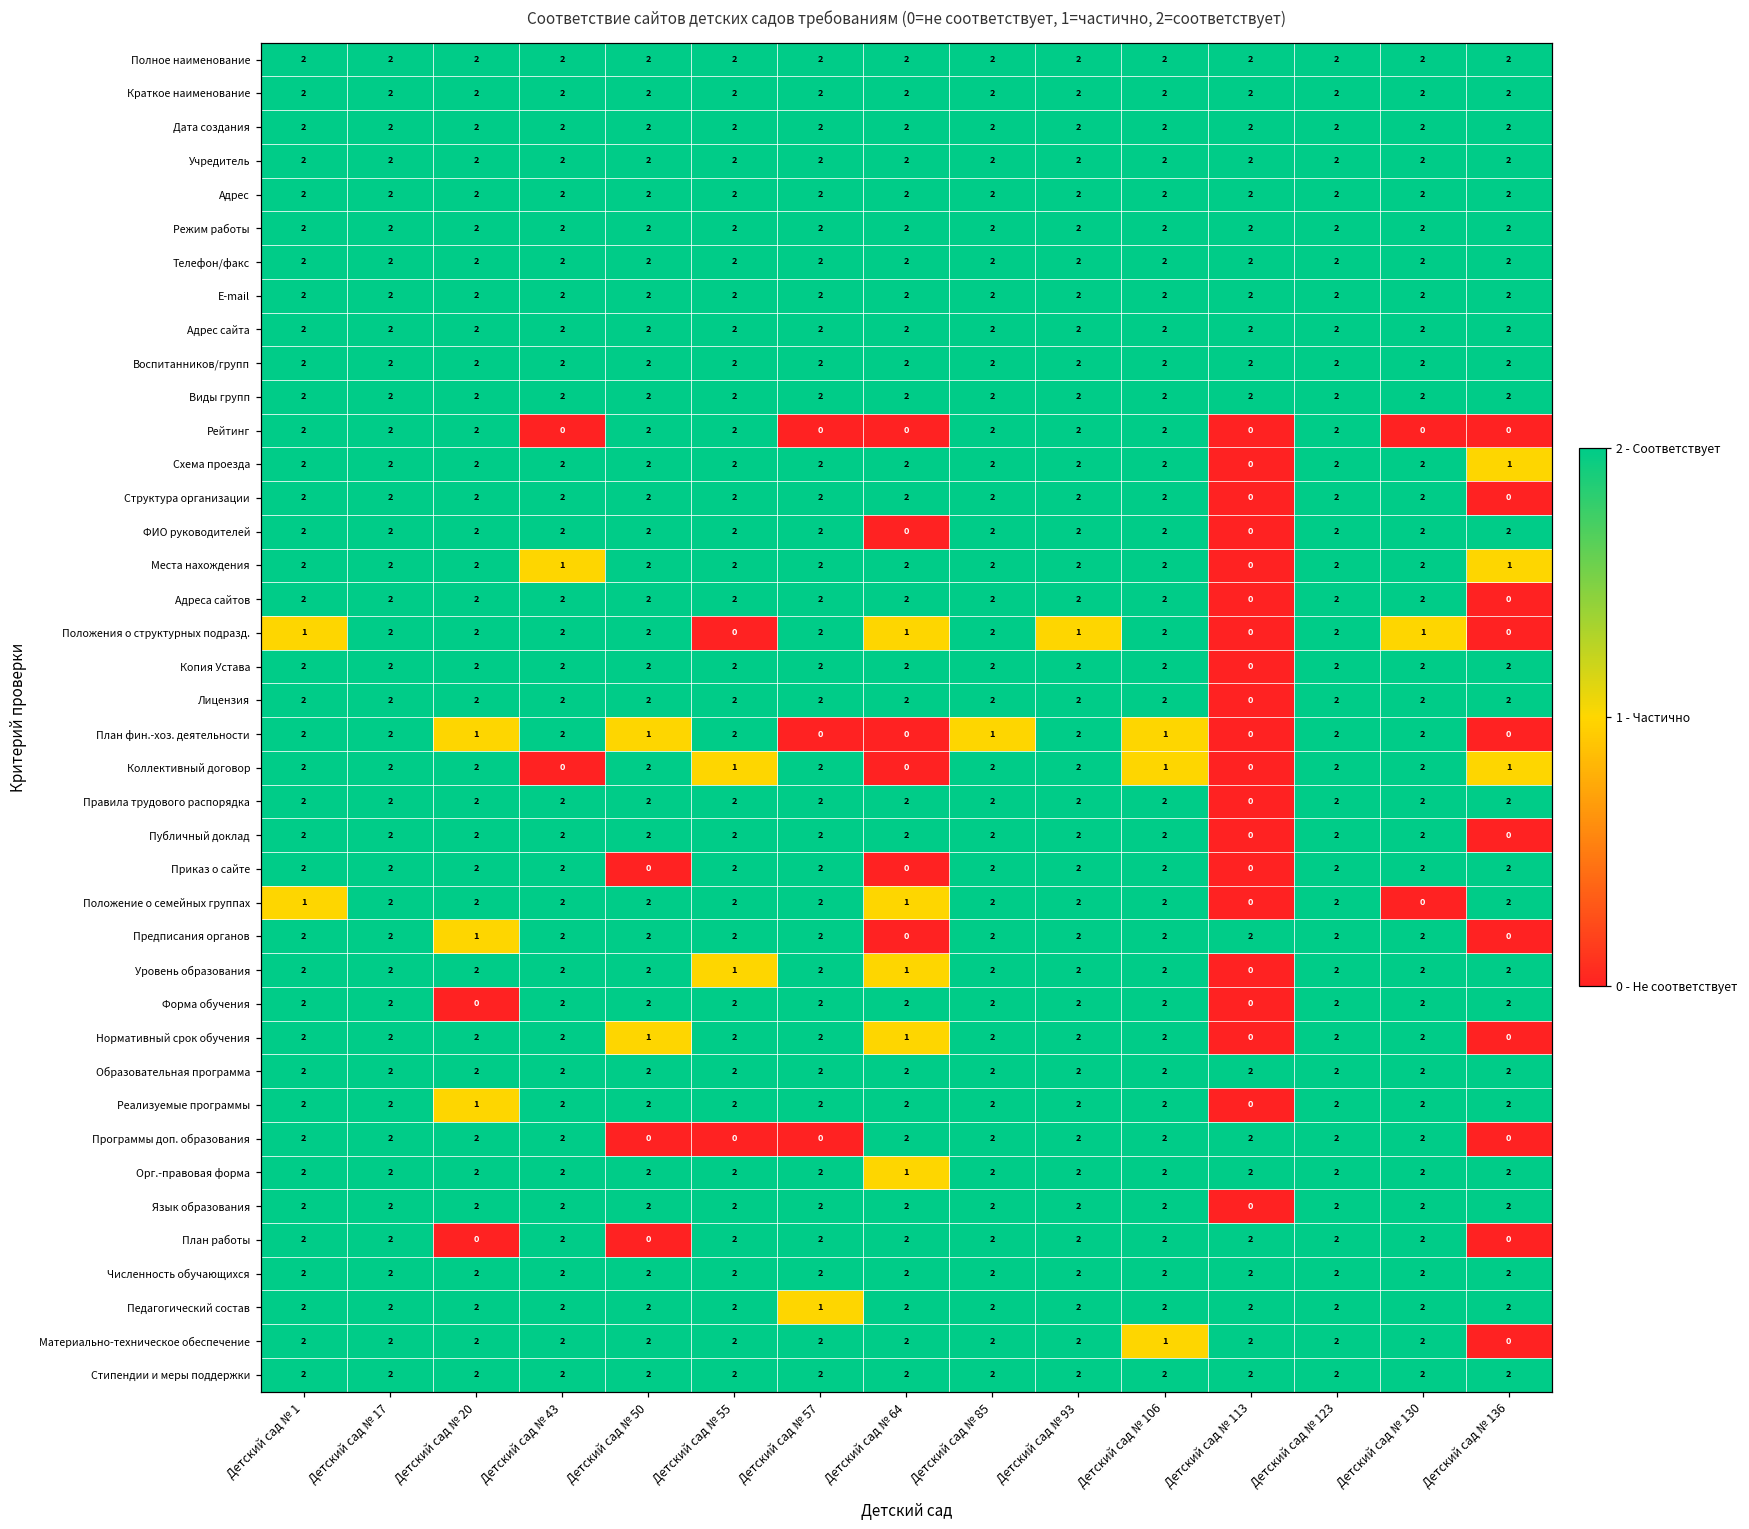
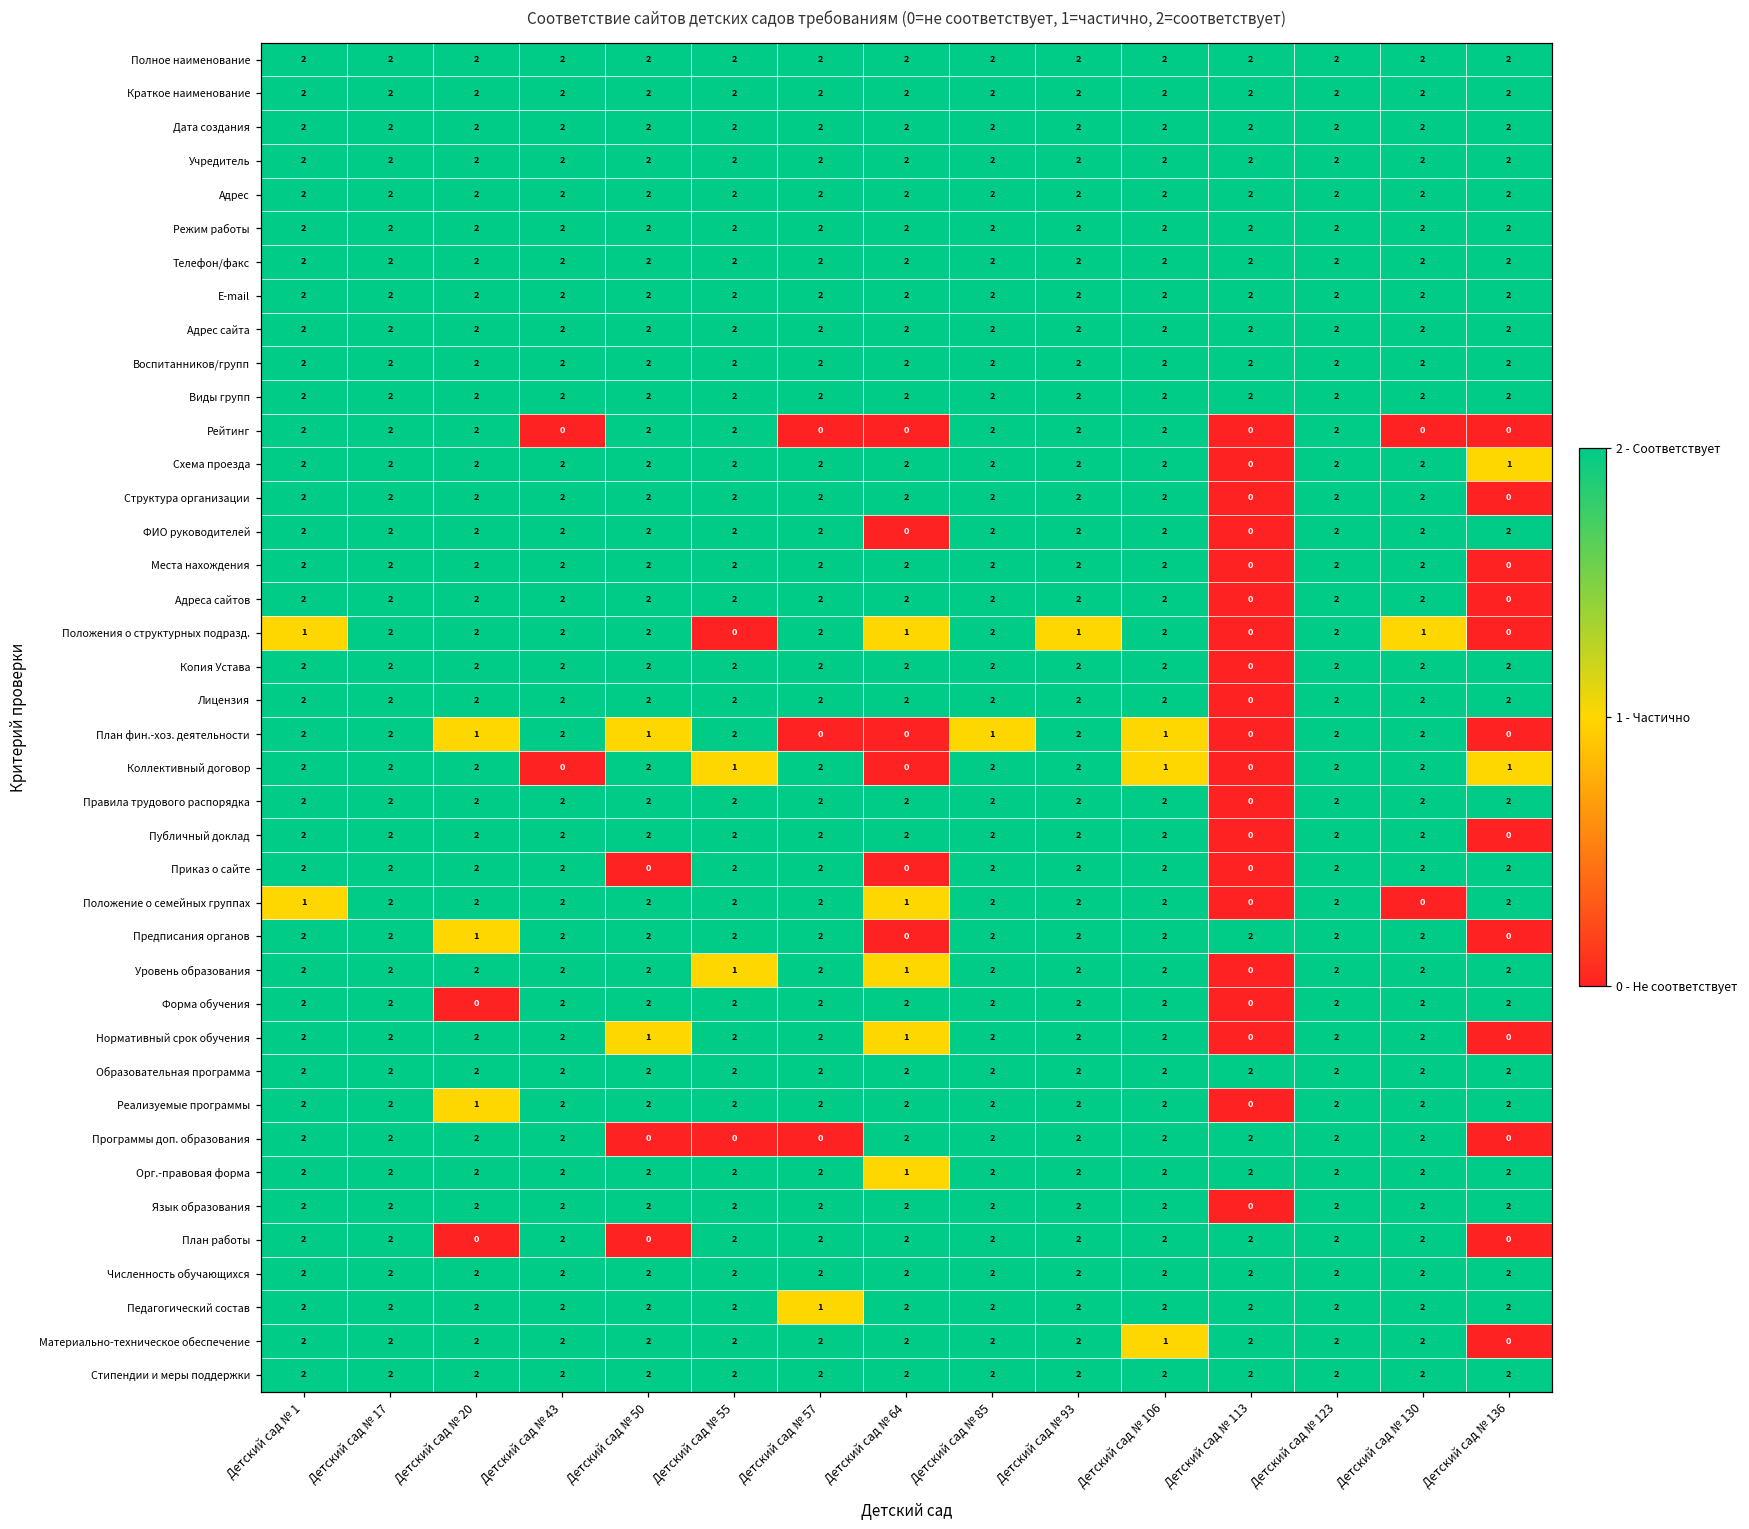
  {
    "Места нахождения": {
      "Детский сад № 1": 2,
      "Детский сад № 17": 2,
      "Детский сад № 20": 2,
-     "Детский сад № 43": 1,
+     "Детский сад № 43": 2,
      "Детский сад № 50": 2,
      "Детский сад № 55": 2,
      "Детский сад № 57": 2,
      "Детский сад № 64": 2,
      "Детский сад № 85": 2,
      "Детский сад № 93": 2,
      "Детский сад № 106": 2,
      "Детский сад № 113": 0,
      "Детский сад № 123": 2,
      "Детский сад № 130": 2,
-     "Детский сад № 136": 1
+     "Детский сад № 136": 0
    }
  }
